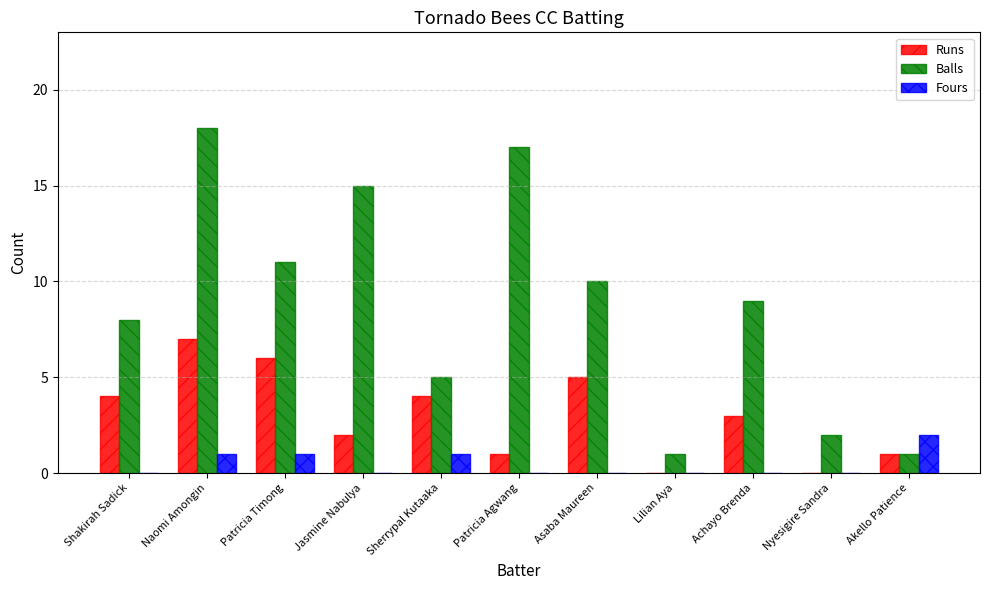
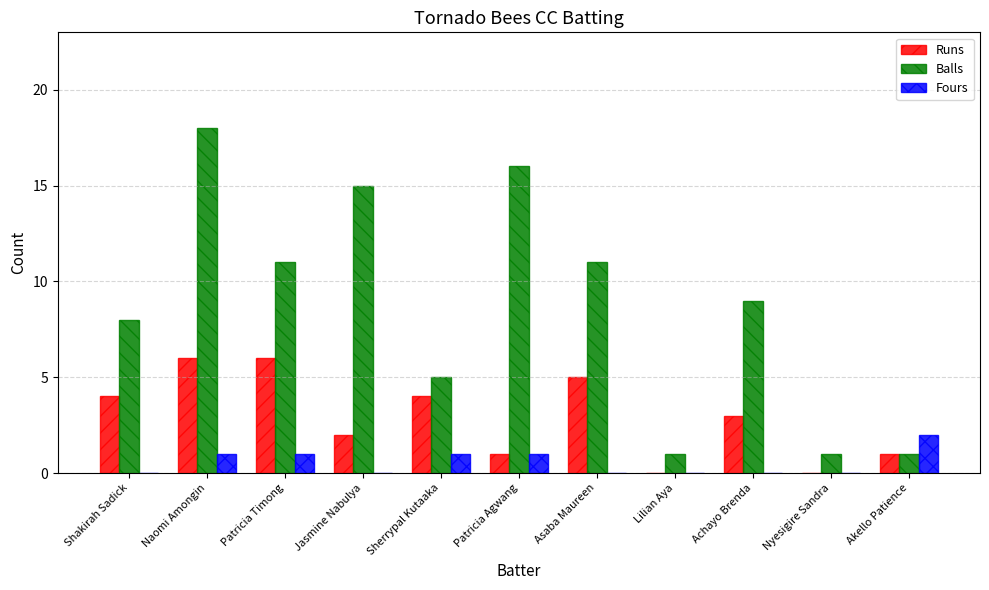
  {
    "Runs": {
      "Shakirah Sadick": 4,
-     "Naomi Amongin": 7,
+     "Naomi Amongin": 6,
      "Patricia Timong": 6,
      "Jasmine Nabulya": 2,
      "Sherrypal Kutaaka": 4,
      "Patricia Agwang": 1,
      "Asaba Maureen": 5,
      "Lilian Aya": 0,
      "Achayo Brenda": 3,
      "Nyesigire Sandra": 0,
      "Akello Patience": 1
    },
    "Balls": {
      "Shakirah Sadick": 8,
      "Naomi Amongin": 18,
      "Patricia Timong": 11,
      "Jasmine Nabulya": 15,
      "Sherrypal Kutaaka": 5,
-     "Patricia Agwang": 17,
-     "Asaba Maureen": 10,
+     "Patricia Agwang": 16,
+     "Asaba Maureen": 11,
      "Lilian Aya": 1,
      "Achayo Brenda": 9,
-     "Nyesigire Sandra": 2,
+     "Nyesigire Sandra": 1,
      "Akello Patience": 1
    },
    "Fours": {
      "Shakirah Sadick": 0,
      "Naomi Amongin": 1,
      "Patricia Timong": 1,
      "Jasmine Nabulya": 0,
      "Sherrypal Kutaaka": 1,
-     "Patricia Agwang": 0,
+     "Patricia Agwang": 1,
      "Asaba Maureen": 0,
      "Lilian Aya": 0,
      "Achayo Brenda": 0,
      "Nyesigire Sandra": 0,
      "Akello Patience": 2
    }
  }
